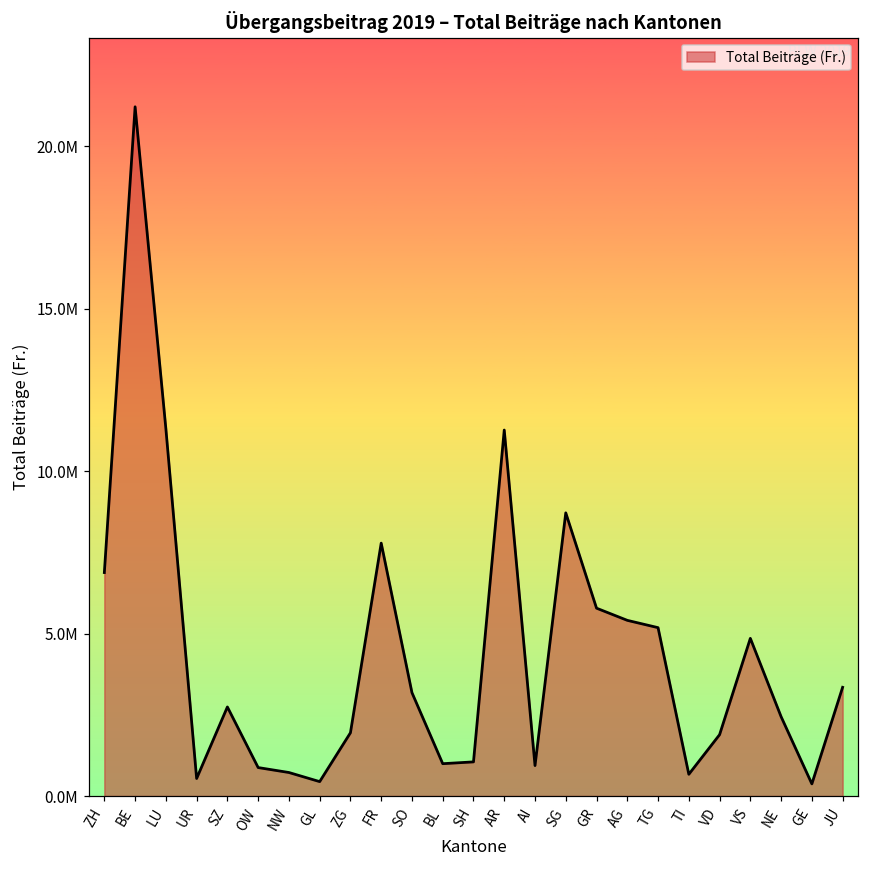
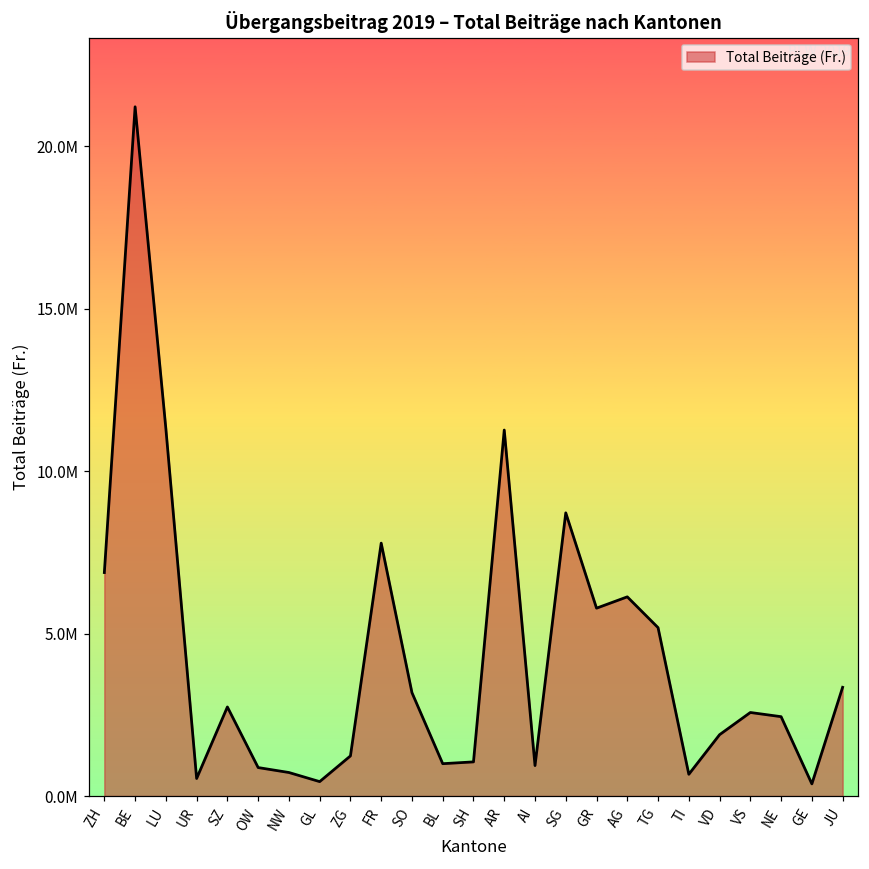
  {
    "ZH": 6900000,
    "BE": 21200000,
    "LU": 11300000,
    "UR": 500000,
    "SZ": 2700000,
    "OW": 900000,
    "NW": 700000,
    "GL": 400000,
-   "ZG": 1900000,
+   "ZG": 1200000,
    "FR": 7800000,
    "SO": 3200000,
    "BL": 1000000,
    "SH": 1100000,
    "AR": 11300000,
    "AI": 900000,
    "SG": 8700000,
    "GR": 5800000,
-   "AG": 5400000,
+   "AG": 6100000,
    "TG": 5200000,
    "TI": 700000,
    "VD": 1900000,
-   "VS": 4900000,
+   "VS": 2600000,
    "NE": 2400000,
    "GE": 400000,
    "JU": 3300000
  }
